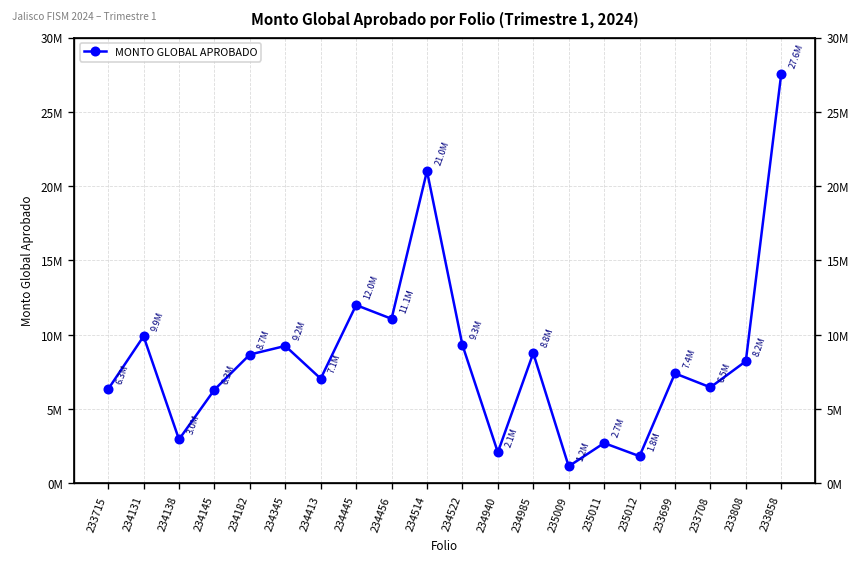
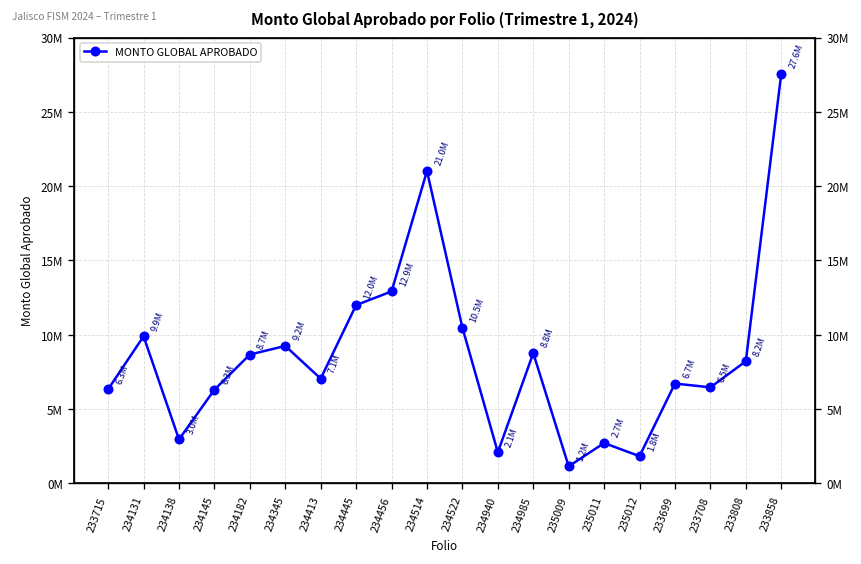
  {
    "233715": "6.3M",
    "234131": "9.9M",
    "234138": "3.0M",
    "234145": "6.3M",
    "234182": "8.7M",
    "234345": "9.2M",
    "234413": "7.1M",
    "234445": "12.0M",
-   "234456": "11.1M",
+   "234456": "12.9M",
    "234514": "21.0M",
-   "234522": "9.3M",
+   "234522": "10.5M",
    "234940": "2.1M",
    "234985": "8.8M",
    "235009": "1.2M",
    "235011": "2.7M",
    "235012": "1.8M",
-   "233699": "7.4M",
+   "233699": "6.7M",
    "233708": "6.5M",
    "233808": "8.2M",
    "233858": "27.6M"
  }
